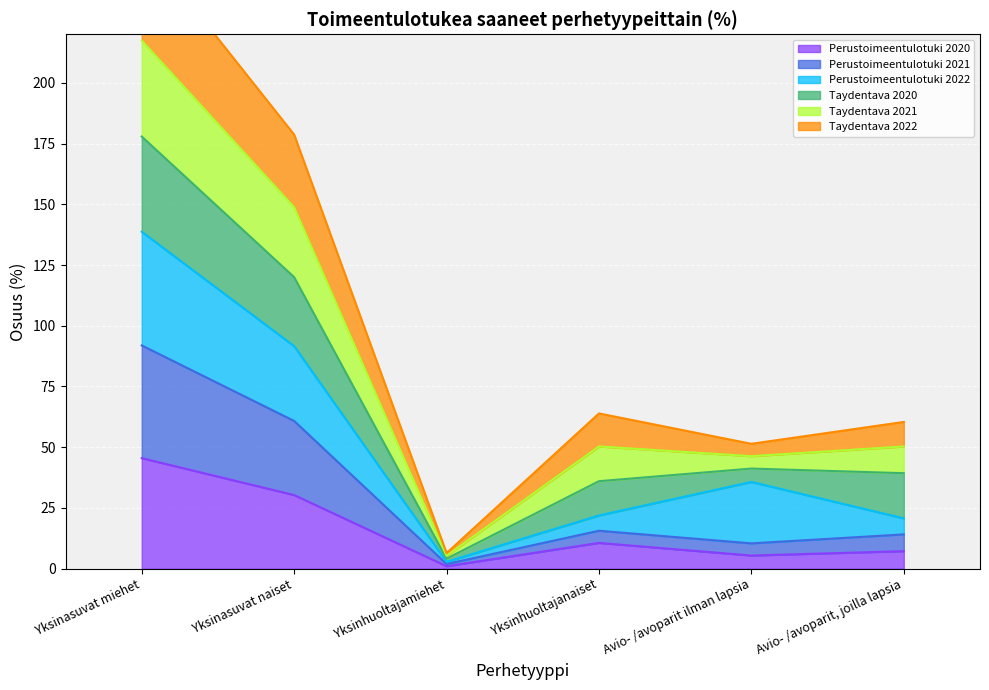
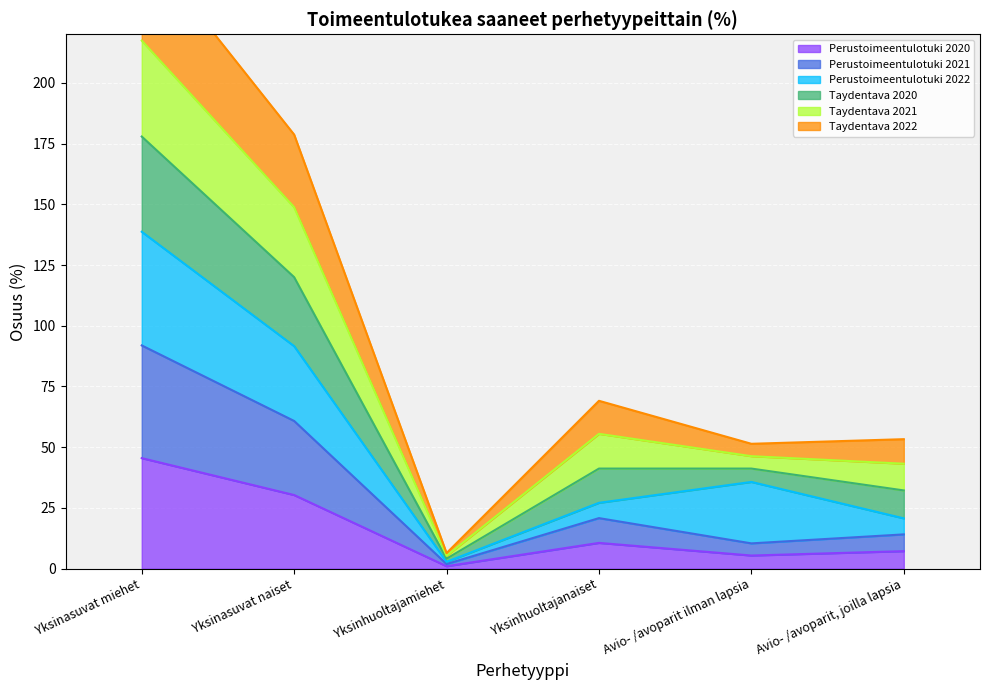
  {
    "Perustoimeentulotuki 2020": {
      "Yksinasuvat miehet": 46,
      "Yksinasuvat naiset": 30,
      "Yksinhuoltajanaiset": 11,
      "Avio- /avoparit ilman lapsia": 5,
      "Avio- /avoparit, joilla lapsia": 7
    },
    "Perustoimeentulotuki 2021": {
      "Yksinasuvat miehet": 46,
      "Yksinasuvat naiset": 30,
-     "Yksinhuoltajanaiset": 5,
+     "Yksinhuoltajanaiset": 10,
      "Avio- /avoparit ilman lapsia": 5,
      "Avio- /avoparit, joilla lapsia": 7
    },
    "Perustoimeentulotuki 2022": {
      "Yksinasuvat miehet": 47,
      "Yksinasuvat naiset": 31,
      "Yksinhuoltajanaiset": 6,
      "Avio- /avoparit ilman lapsia": 25,
      "Avio- /avoparit, joilla lapsia": 7
    },
    "Taydentava 2020": {
      "Yksinasuvat miehet": 39,
      "Yksinasuvat naiset": 28,
      "Yksinhuoltajamiehet": 1,
      "Yksinhuoltajanaiset": 14,
      "Avio- /avoparit ilman lapsia": 6,
-     "Avio- /avoparit, joilla lapsia": 19
+     "Avio- /avoparit, joilla lapsia": 12
    },
    "Taydentava 2021": {
      "Yksinasuvat miehet": 40,
      "Yksinasuvat naiset": 29,
      "Yksinhuoltajamiehet": 1,
      "Yksinhuoltajanaiset": 14,
      "Avio- /avoparit ilman lapsia": 5,
      "Avio- /avoparit, joilla lapsia": 11
    },
    "Taydentava 2022": {
      "Yksinasuvat naiset": 30,
      "Yksinhuoltajamiehet": 1,
      "Yksinhuoltajanaiset": 14,
      "Avio- /avoparit ilman lapsia": 5,
      "Avio- /avoparit, joilla lapsia": 10
    }
  }
